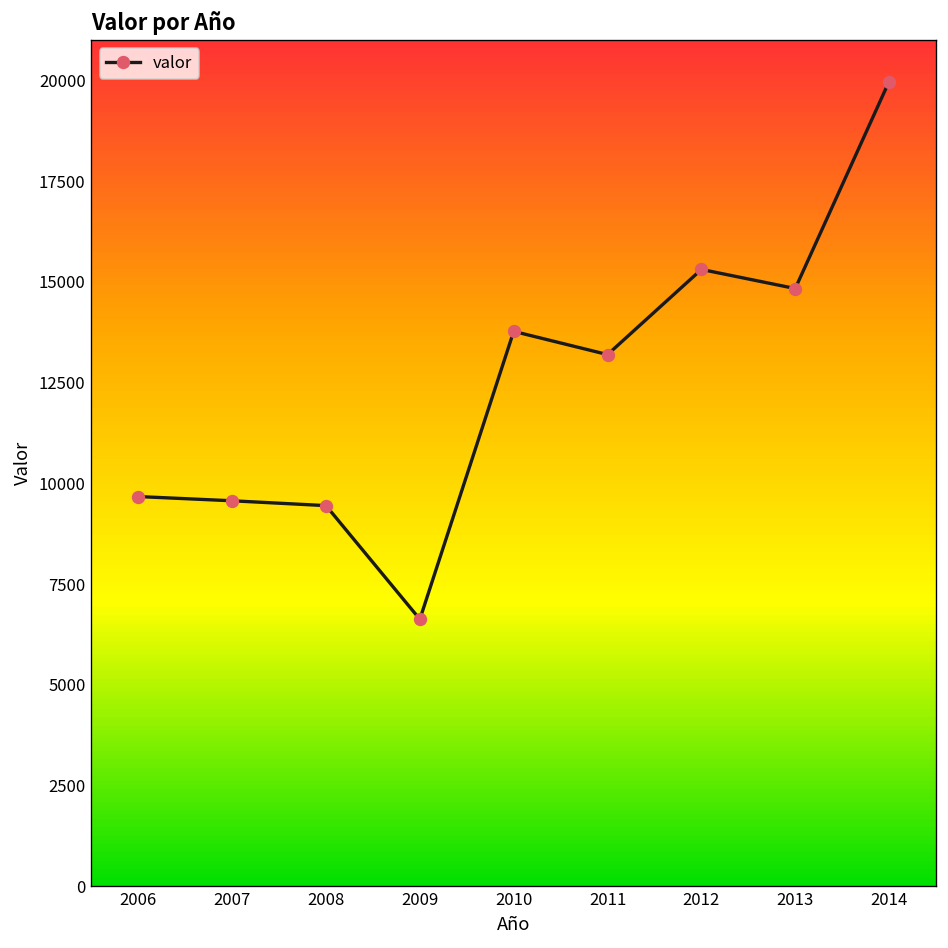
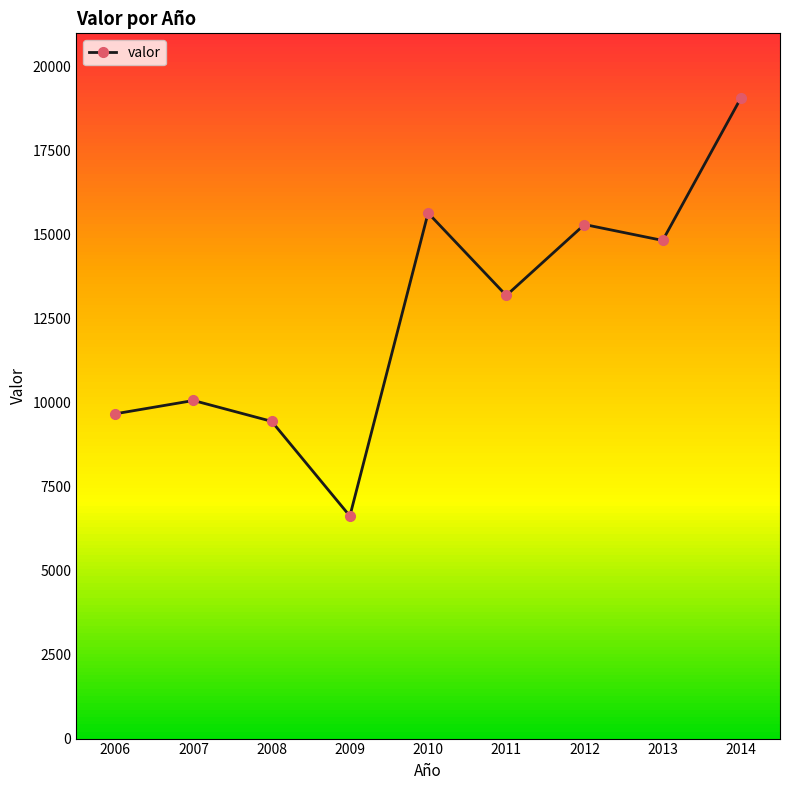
  {
    "valor": {
      "2006": 9700,
-     "2007": 9600,
+     "2007": 10100,
      "2008": 9400,
      "2009": 6600,
-     "2010": 13800,
+     "2010": 15700,
      "2011": 13200,
      "2012": 15300,
      "2013": 14800,
-     "2014": 20000
+     "2014": 19100
    }
  }
